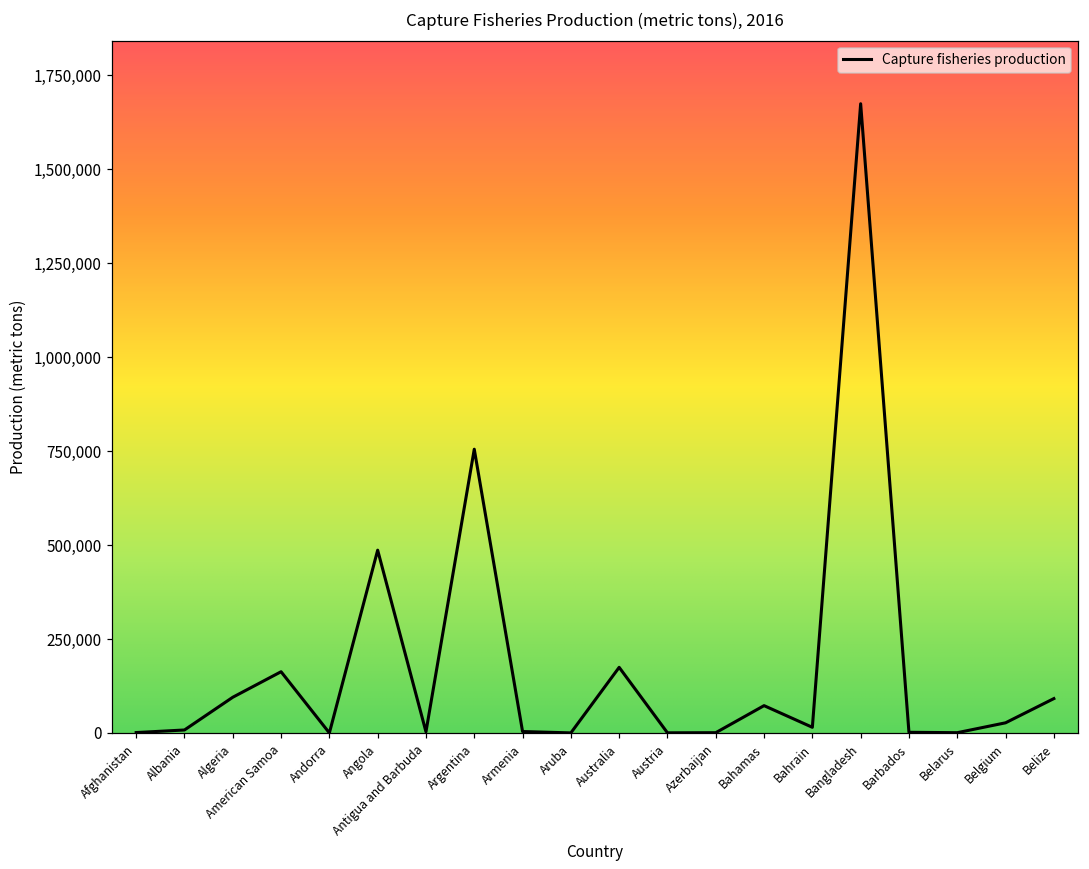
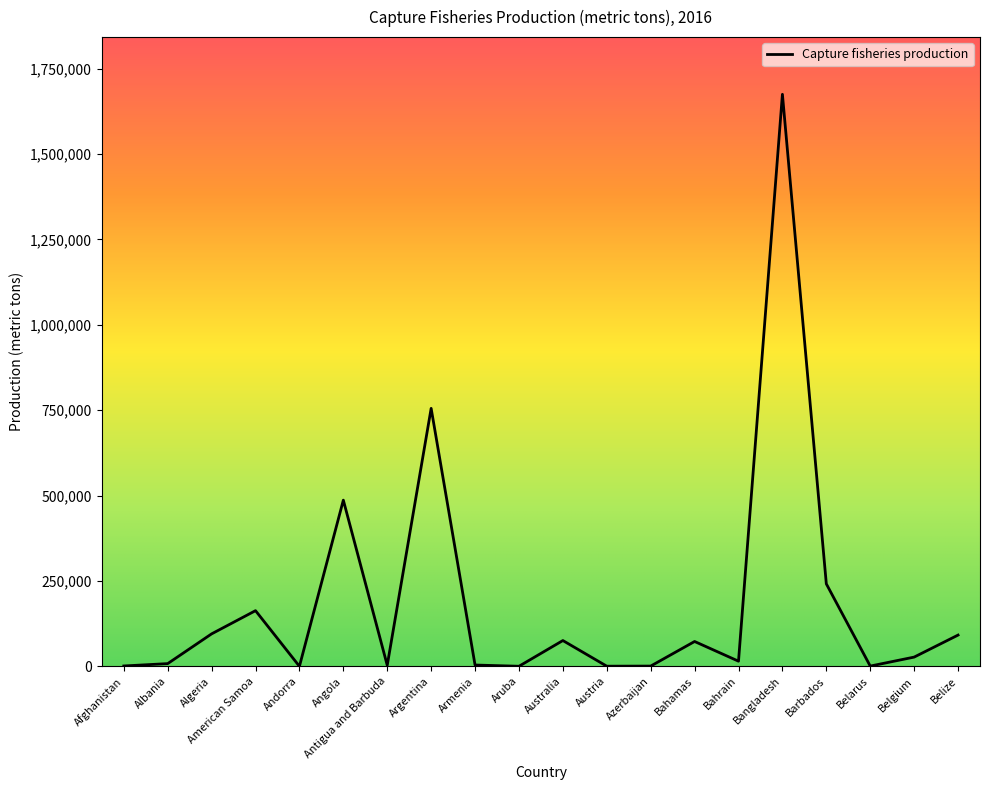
  {
    "Afghanistan": "0",
    "Albania": "10,000",
    "Algeria": "100,000",
    "American Samoa": "160,000",
    "Andorra": "0",
    "Angola": "490,000",
    "Antigua and Barbuda": "0",
    "Argentina": "760,000",
    "Armenia": "0",
    "Aruba": "0",
-   "Australia": "170,000",
+   "Australia": "80,000",
    "Austria": "0",
    "Azerbaijan": "0",
    "Bahamas": "70,000",
    "Bahrain": "20,000",
    "Bangladesh": "1,670,000",
-   "Barbados": "0",
+   "Barbados": "240,000",
    "Belarus": "0",
    "Belgium": "30,000",
    "Belize": "90,000"
  }
